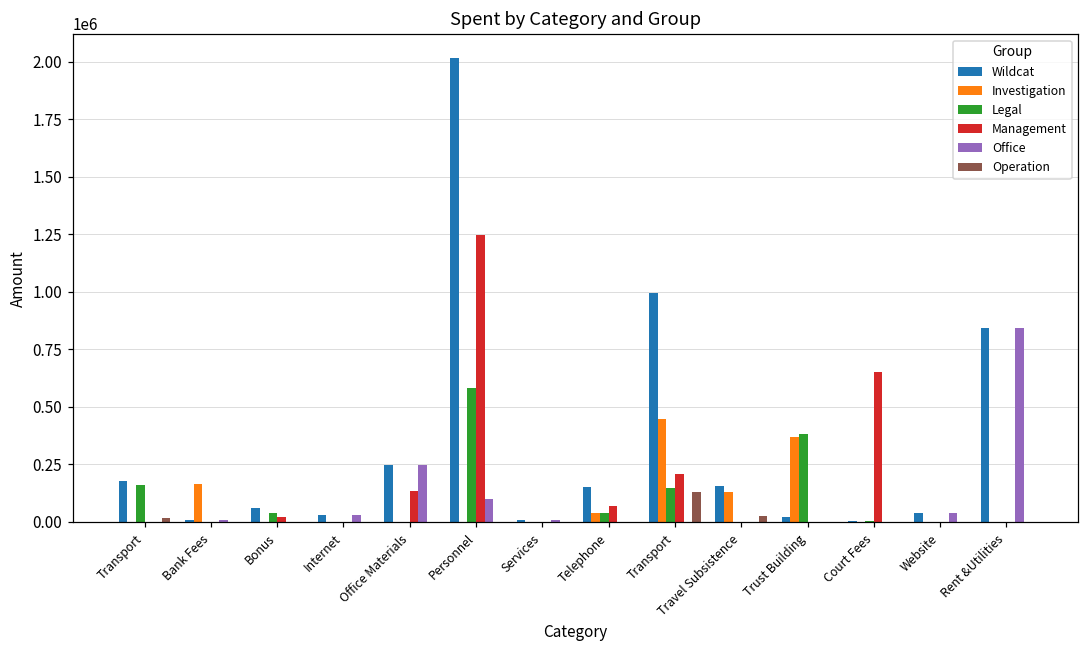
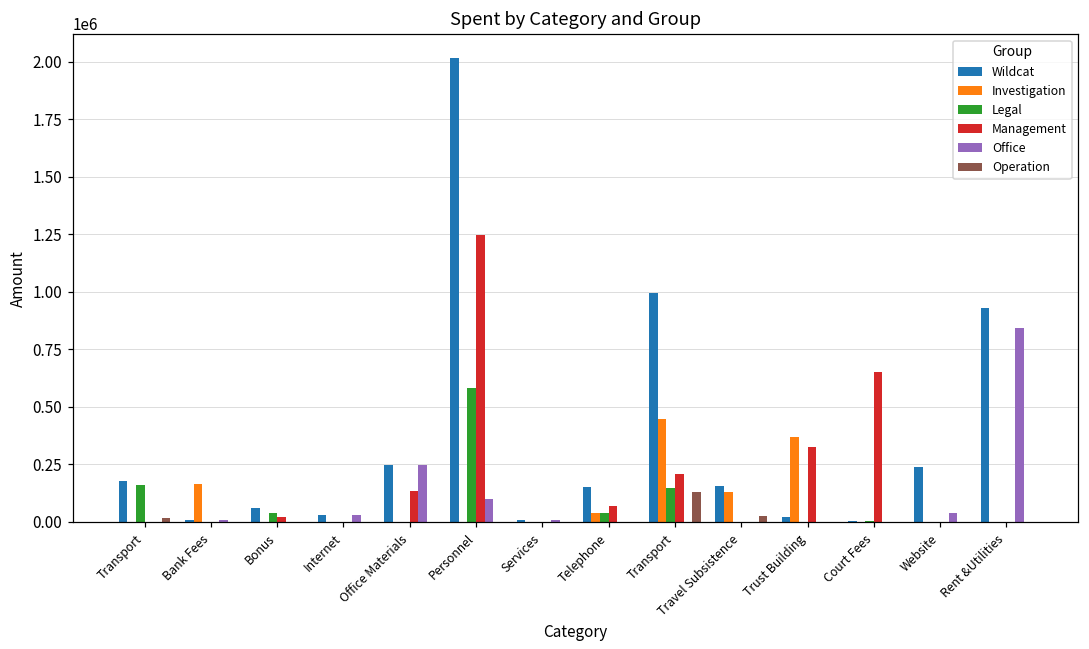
  {
    "Wildcat": {
      "Bonus": 60000,
      "Internet": 30000,
      "Office Materials": 250000,
      "Personnel": 2020000,
      "Telephone": 150000,
      "Travel Subsistence": 160000,
      "Trust Building": 20000,
-     "Website": 40000,
-     "Rent &Utilities": 840000
+     "Website": 240000,
+     "Rent &Utilities": 930000
    },
    "Investigation": {
      "Bank Fees": 170000,
      "Bonus": 0,
      "Internet": 0,
      "Office Materials": 0,
      "Personnel": 0,
      "Services": 0,
      "Telephone": 40000,
      "Travel Subsistence": 130000,
      "Trust Building": 370000,
      "Court Fees": 0,
      "Website": 0,
      "Rent &Utilities": 0
    },
    "Legal": {
      "Bank Fees": 0,
      "Bonus": 40000,
      "Internet": 0,
      "Office Materials": 0,
      "Personnel": 580000,
      "Services": 0,
      "Telephone": 40000,
      "Travel Subsistence": 0,
-     "Trust Building": 380000,
+     "Trust Building": 0,
      "Website": 0,
      "Rent &Utilities": 0
    },
    "Management": {
      "Bank Fees": 0,
      "Bonus": 20000,
      "Internet": 0,
      "Office Materials": 130000,
      "Personnel": 1250000,
      "Services": 0,
      "Telephone": 70000,
-     "Trust Building": 0,
+     "Trust Building": 320000,
      "Court Fees": 650000,
      "Website": 0,
      "Rent &Utilities": 0
    },
    "Office": {
      "Bonus": 0,
      "Internet": 30000,
      "Office Materials": 250000,
      "Personnel": 100000,
      "Telephone": 0,
      "Travel Subsistence": 0,
      "Trust Building": 0,
      "Court Fees": 0,
      "Website": 40000,
      "Rent &Utilities": 840000
    },
    "Operation": {
      "Bank Fees": 0,
      "Bonus": 0,
      "Internet": 0,
      "Office Materials": 0,
      "Personnel": 0,
      "Services": 0,
      "Telephone": 0,
      "Travel Subsistence": 30000,
      "Trust Building": 0,
      "Court Fees": 0,
      "Website": 0,
      "Rent &Utilities": 0
    }
  }
